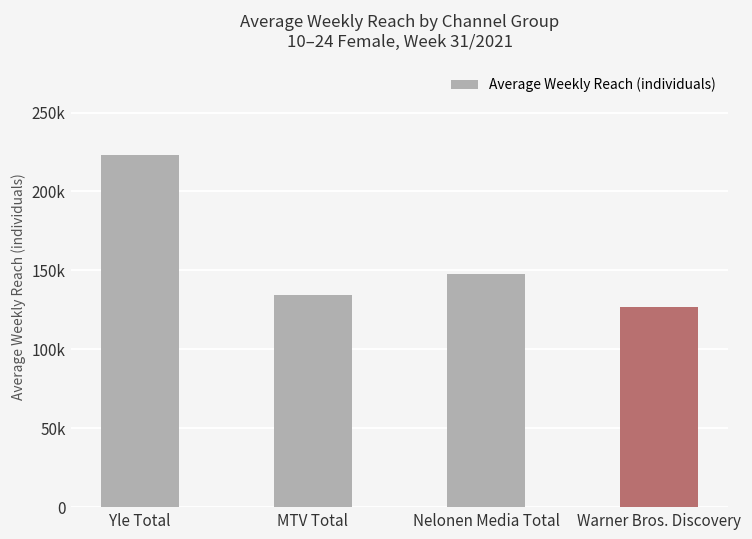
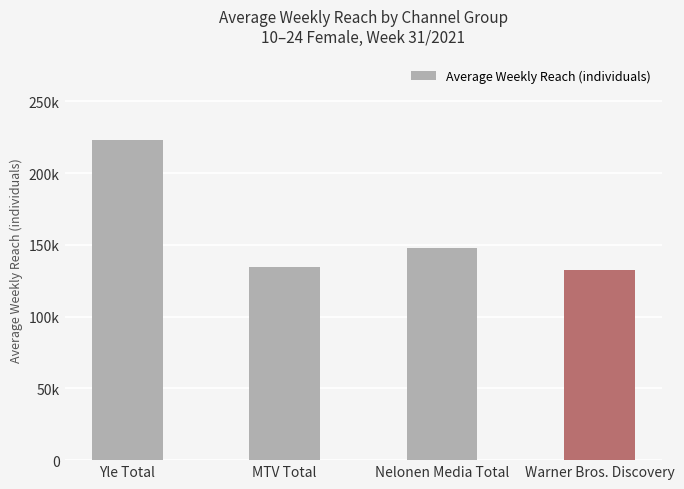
  {
    "Yle Total": 223000,
    "MTV Total": 134000,
    "Nelonen Media Total": 148000,
-   "Warner Bros. Discovery": 127000
+   "Warner Bros. Discovery": 133000
  }
